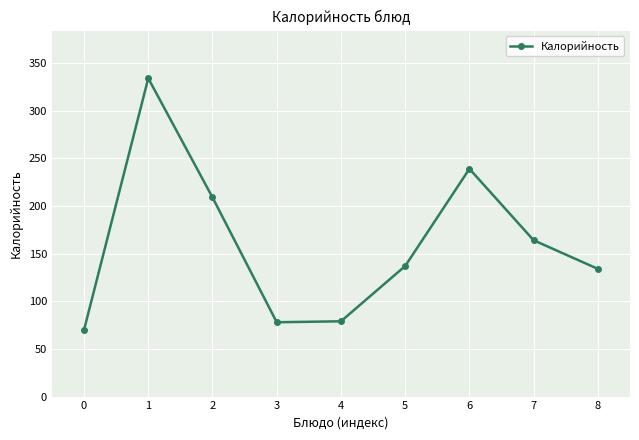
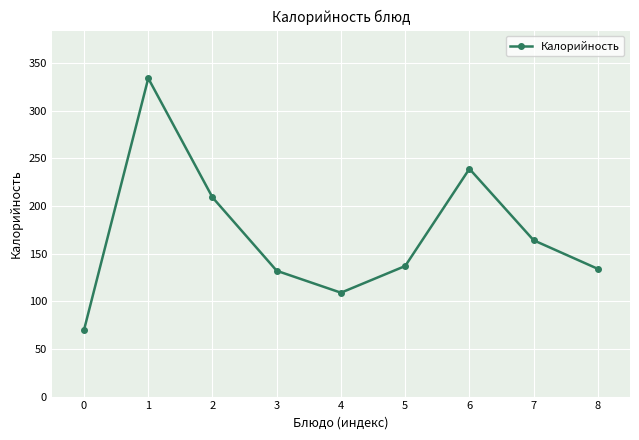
  {
    "0": 70,
    "1": 330,
    "2": 210,
-   "3": 80,
-   "4": 80,
+   "3": 130,
+   "4": 110,
    "5": 140,
    "6": 240,
    "7": 160,
    "8": 130
  }
